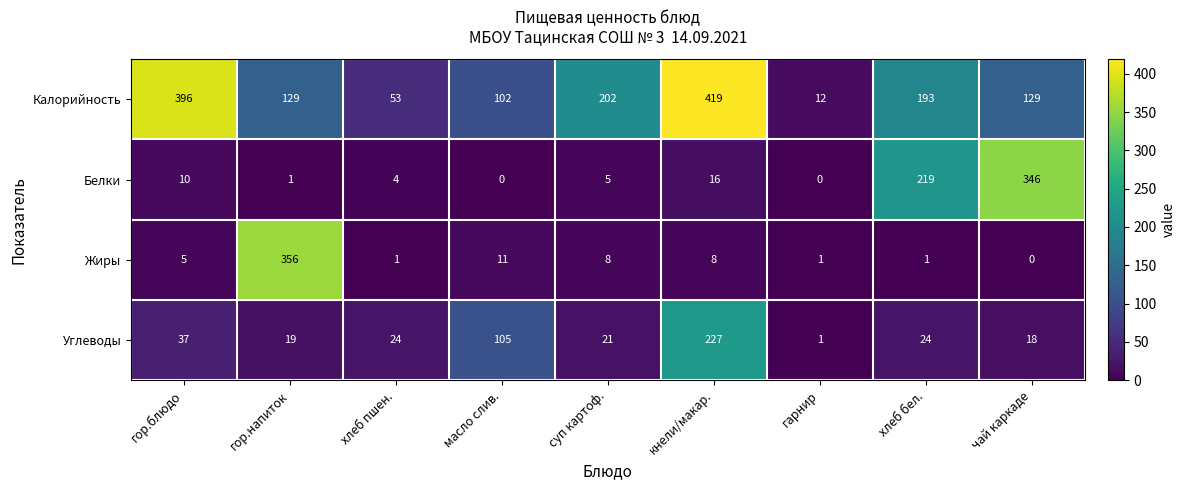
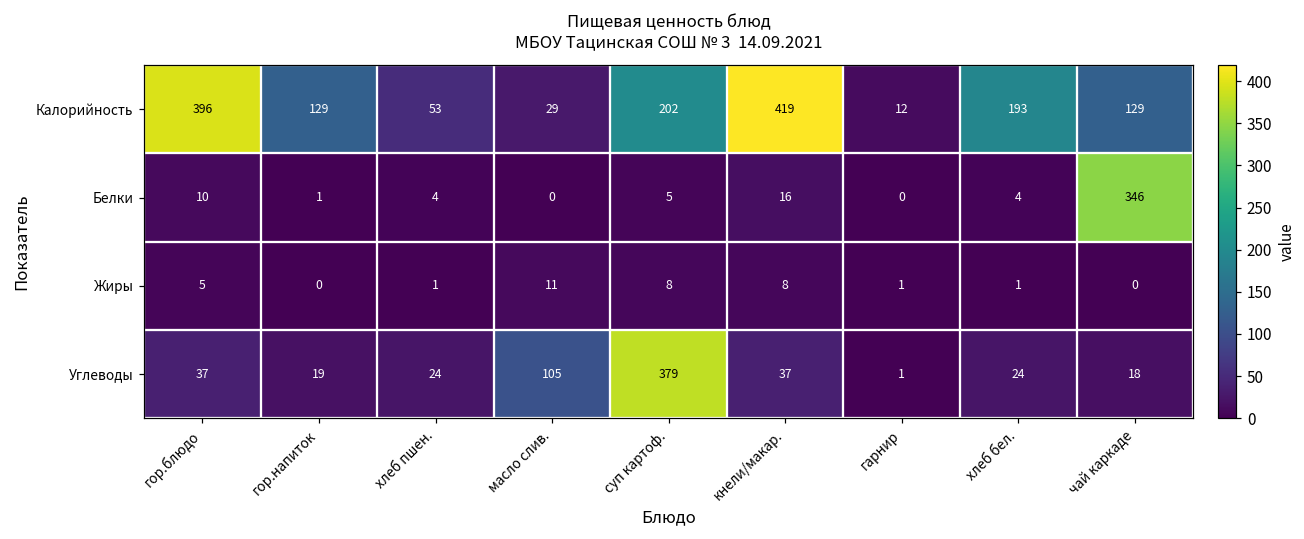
  {
    "Калорийность": {
      "гор.блюдо": 396,
      "гор.напиток": 129,
      "хлеб пшен.": 53,
-     "масло слив.": 102,
+     "масло слив.": 29,
      "суп картоф.": 202,
      "кнели/макар.": 419,
      "гарнир": 12,
      "хлеб бел.": 193,
      "чай каркаде": 129
    },
    "Белки": {
      "гор.блюдо": 10,
      "гор.напиток": 1,
      "хлеб пшен.": 4,
      "масло слив.": 0,
      "суп картоф.": 5,
      "кнели/макар.": 16,
      "гарнир": 0,
-     "хлеб бел.": 219,
+     "хлеб бел.": 4,
      "чай каркаде": 346
    },
    "Жиры": {
      "гор.блюдо": 5,
-     "гор.напиток": 356,
+     "гор.напиток": 0,
      "хлеб пшен.": 1,
      "масло слив.": 11,
      "суп картоф.": 8,
      "кнели/макар.": 8,
      "гарнир": 1,
      "хлеб бел.": 1,
      "чай каркаде": 0
    },
    "Углеводы": {
      "гор.блюдо": 37,
      "гор.напиток": 19,
      "хлеб пшен.": 24,
      "масло слив.": 105,
-     "суп картоф.": 21,
-     "кнели/макар.": 227,
+     "суп картоф.": 379,
+     "кнели/макар.": 37,
      "гарнир": 1,
      "хлеб бел.": 24,
      "чай каркаде": 18
    }
  }
